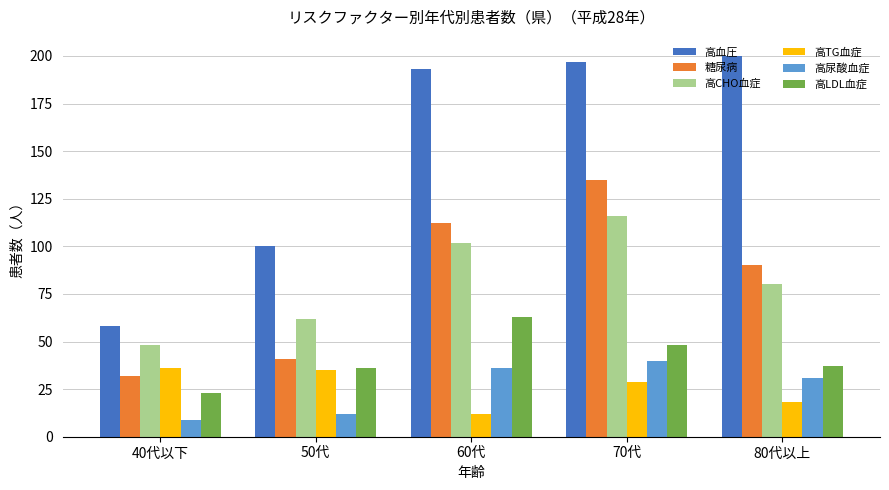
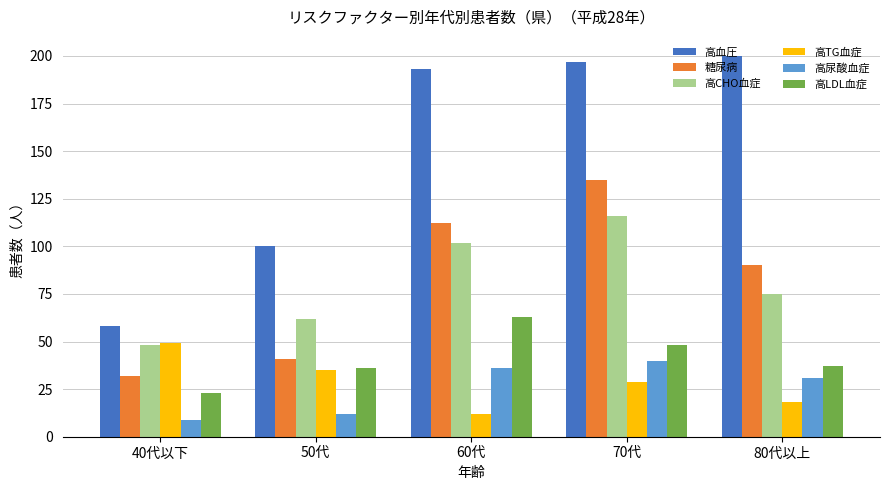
  {
    "糖尿病": {
      "40代以下": 32,
      "50代": 41,
      "60代": 112,
      "70代": 135,
      "80代以上": 90
    },
    "高CHO血症": {
      "40代以下": 48,
      "50代": 62,
      "60代": 102,
      "70代": 116,
-     "80代以上": 80
+     "80代以上": 75
    },
    "高TG血症": {
-     "40代以下": 36,
+     "40代以下": 49,
      "50代": 35,
      "60代": 12,
      "70代": 29,
      "80代以上": 18
    },
    "高LDL血症": {
      "40代以下": 23,
      "50代": 36,
      "60代": 63,
      "70代": 48,
      "80代以上": 37
    }
  }
